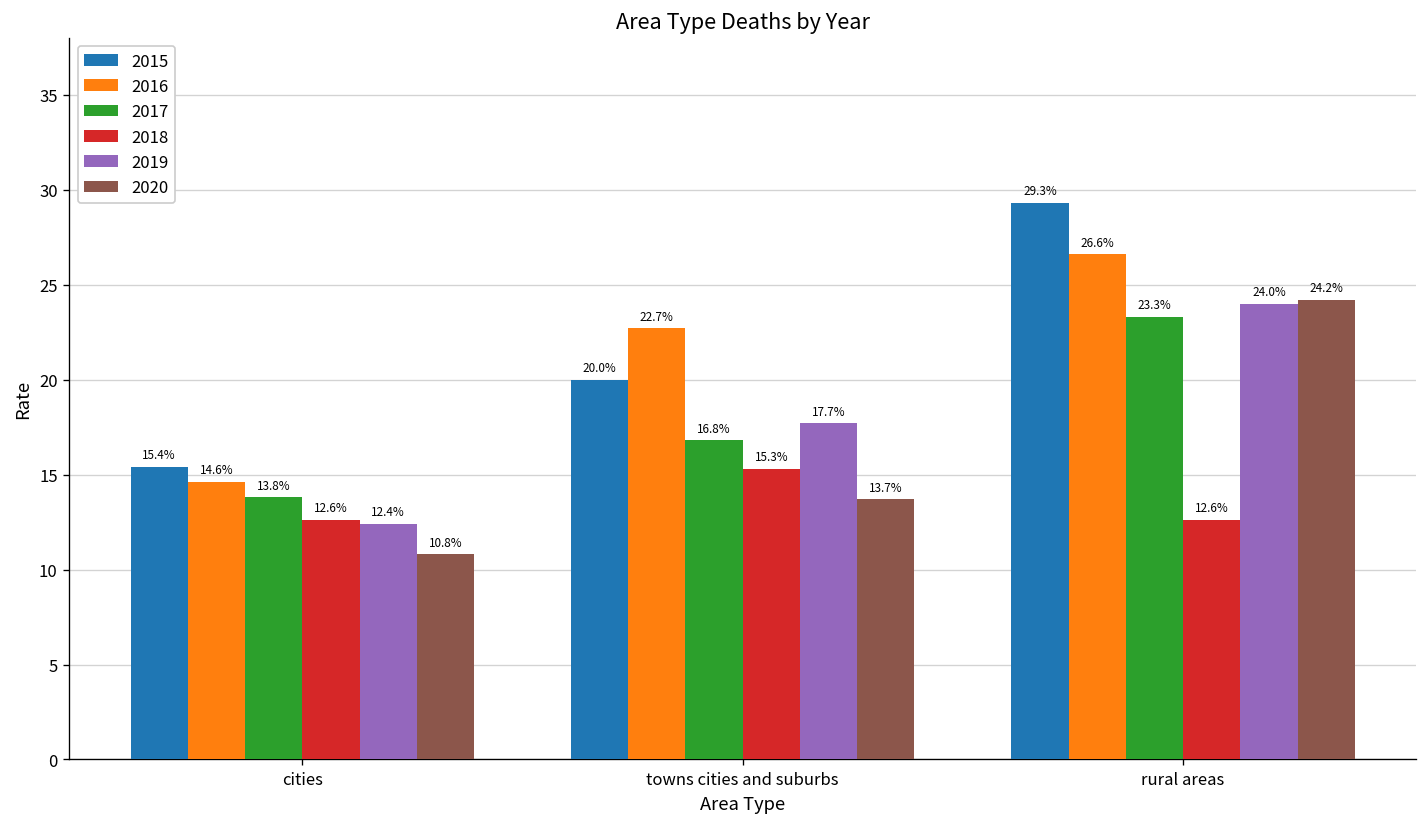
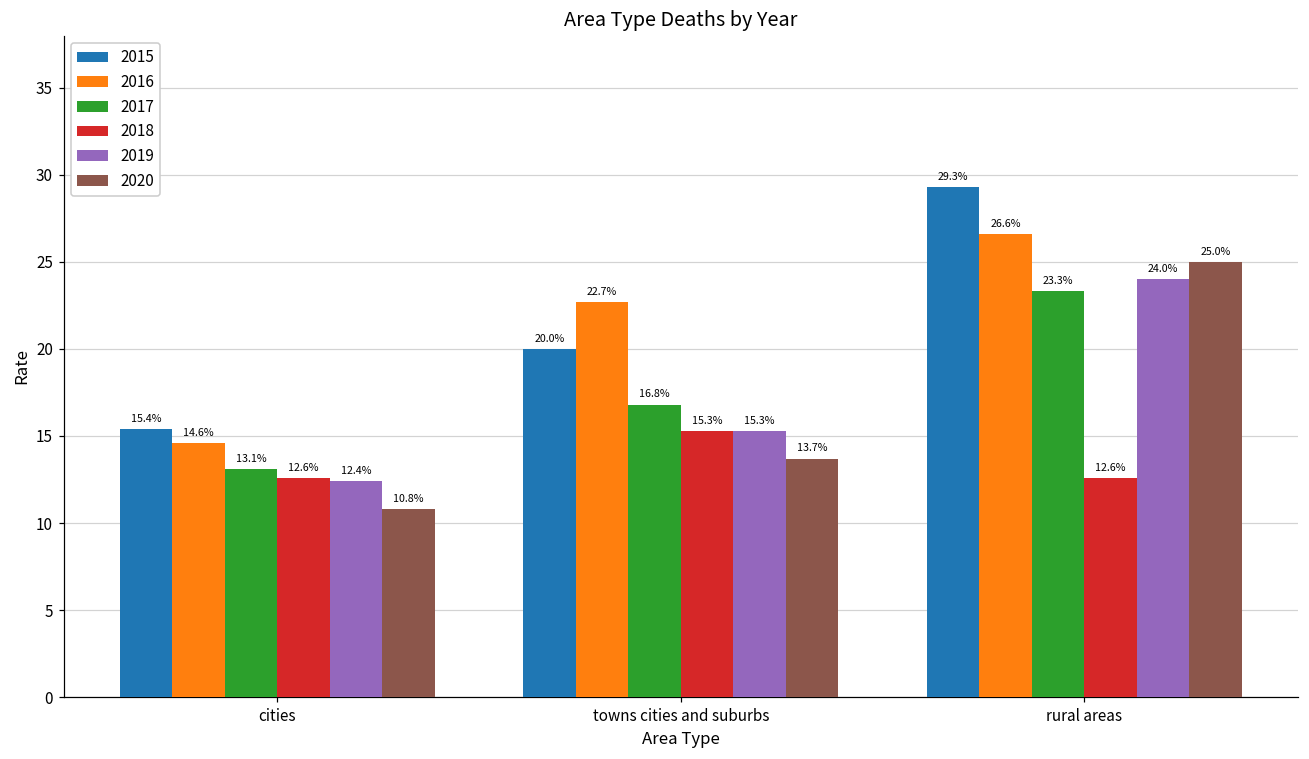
  {
    "2015": {
      "cities": "15.4%",
      "towns cities and suburbs": "20.0%",
      "rural areas": "29.3%"
    },
    "2016": {
      "cities": "14.6%",
      "towns cities and suburbs": "22.7%",
      "rural areas": "26.6%"
    },
    "2017": {
-     "cities": "13.8%",
+     "cities": "13.1%",
      "towns cities and suburbs": "16.8%",
      "rural areas": "23.3%"
    },
    "2018": {
      "cities": "12.6%",
      "towns cities and suburbs": "15.3%",
      "rural areas": "12.6%"
    },
    "2019": {
      "cities": "12.4%",
-     "towns cities and suburbs": "17.7%",
+     "towns cities and suburbs": "15.3%",
      "rural areas": "24.0%"
    },
    "2020": {
      "cities": "10.8%",
      "towns cities and suburbs": "13.7%",
-     "rural areas": "24.2%"
+     "rural areas": "25.0%"
    }
  }
